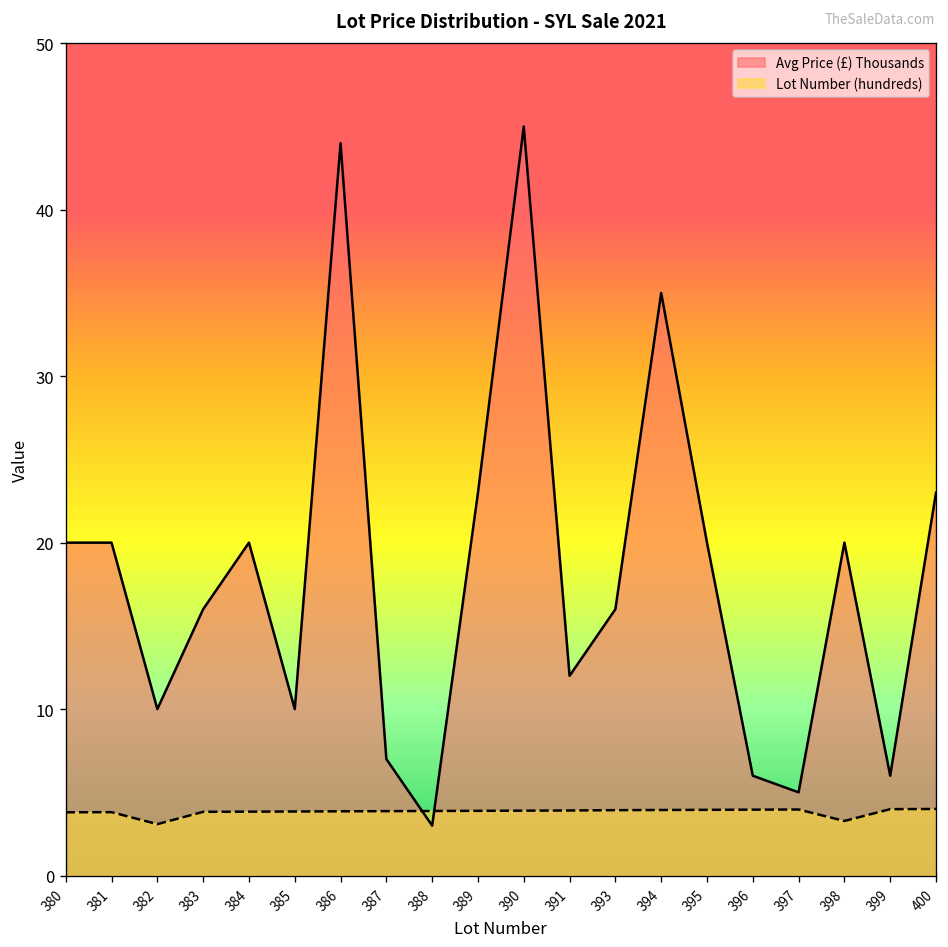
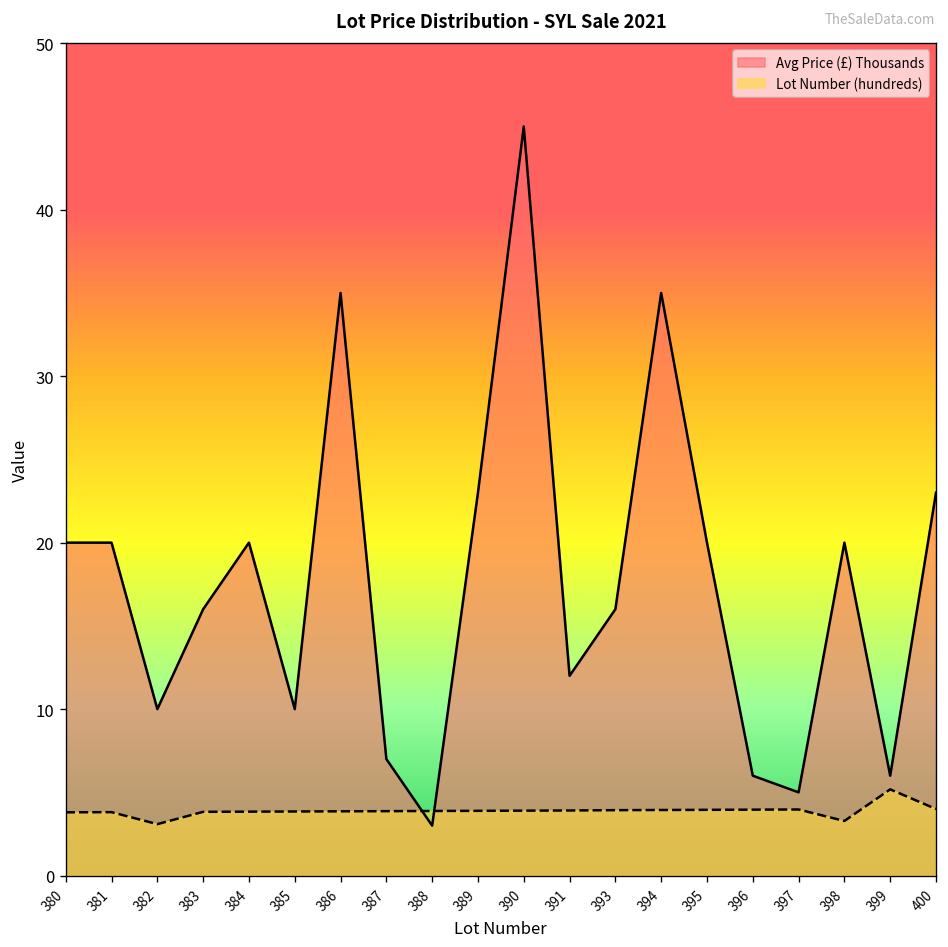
  {
    "Avg Price (£) Thousands": {
      "380": 20,
      "381": 20,
      "382": 10,
      "383": 16,
      "384": 20,
      "385": 10,
-     "386": 44,
+     "386": 35,
      "387": 7,
      "388": 3,
      "389": 23,
      "390": 45,
      "391": 12,
      "393": 16,
      "394": 35,
      "395": 20,
      "396": 6,
      "397": 5,
      "398": 20,
      "399": 6,
      "400": 23
    },
    "Lot Number (hundreds)": {
      "380": 3.8,
      "381": 3.8,
      "382": 3.1,
      "383": 3.8,
      "384": 3.8,
      "385": 3.9,
      "386": 3.9,
      "387": 3.9,
      "388": 3.9,
      "389": 3.9,
      "390": 3.9,
      "391": 3.9,
      "393": 3.9,
      "394": 3.9,
      "395": 4.0,
      "396": 4.0,
      "397": 4.0,
      "398": 3.3,
-     "399": 4.0,
+     "399": 5.2,
      "400": 4.0
    }
  }
